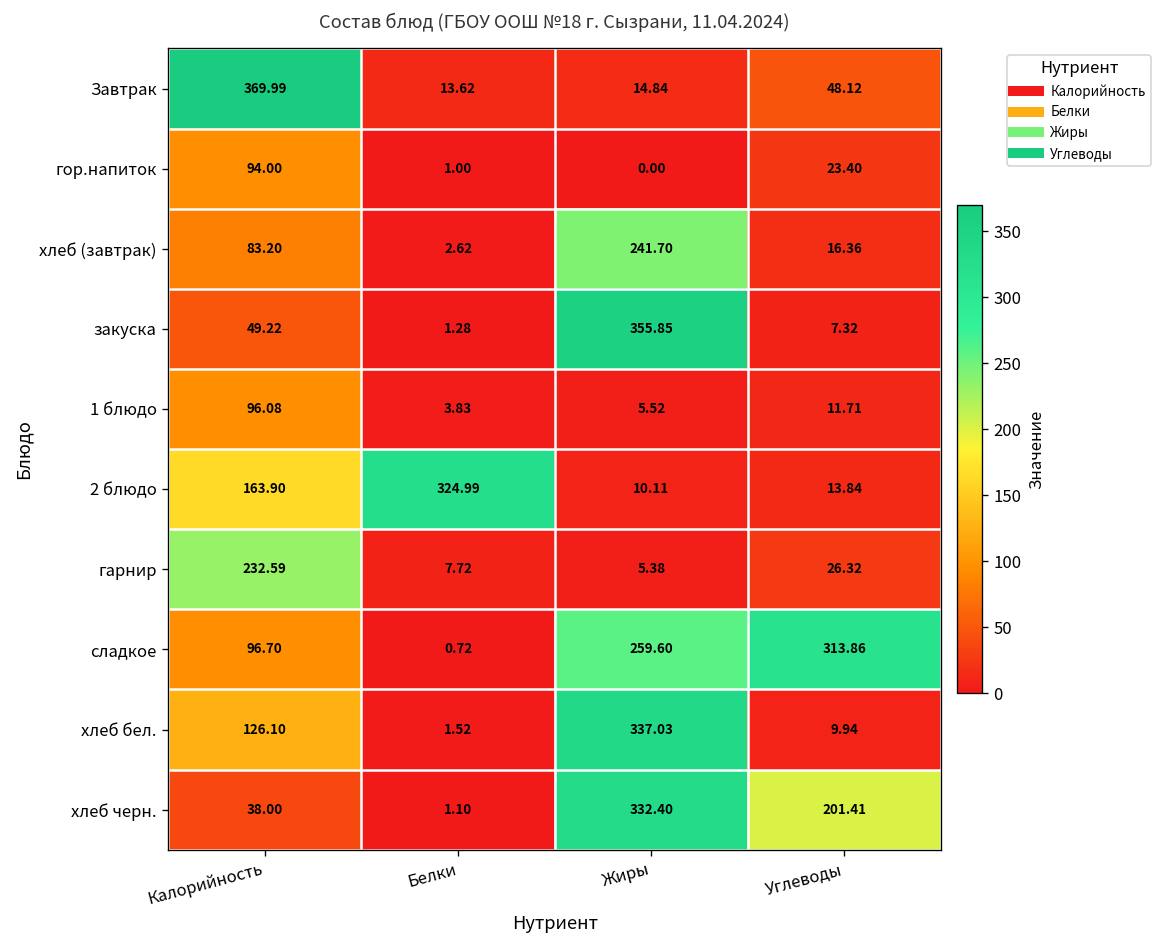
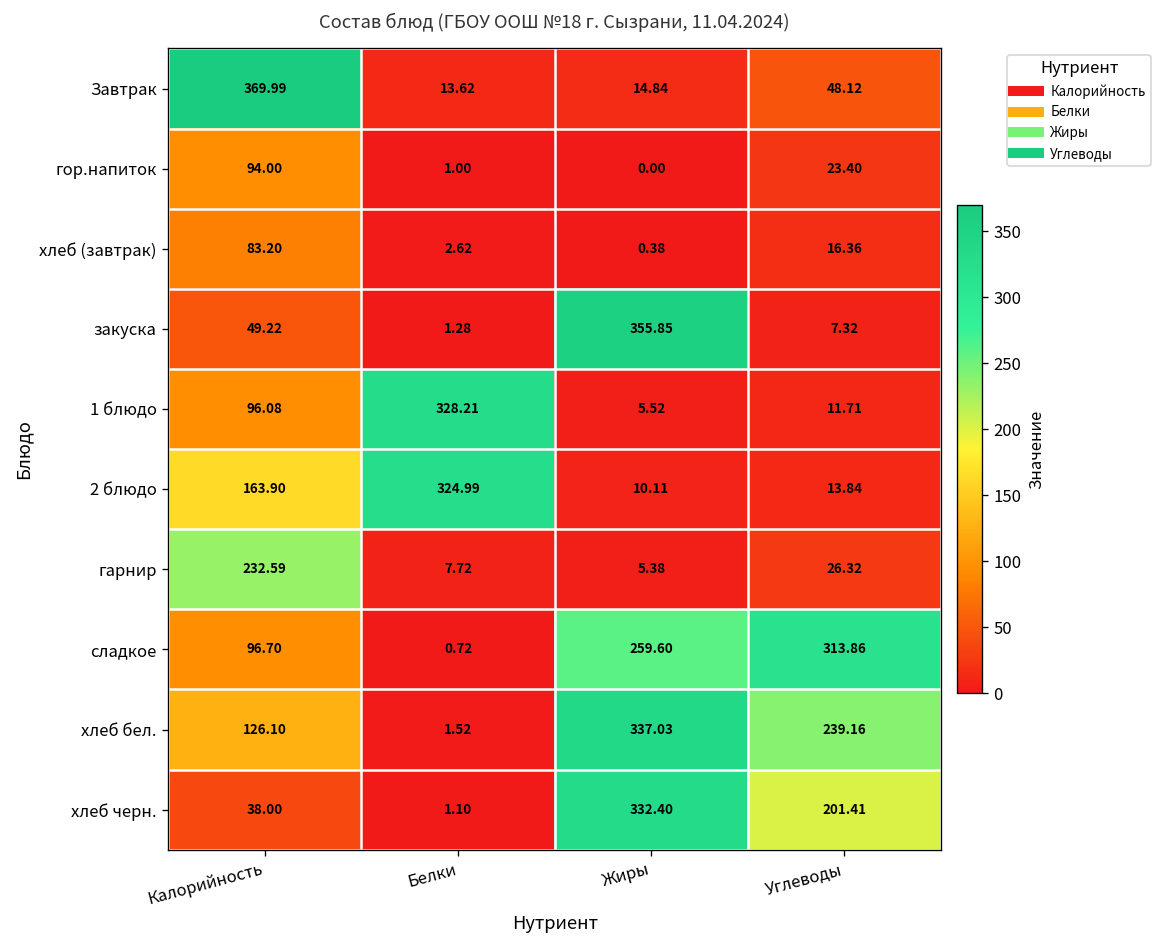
  {
    "Завтрак": {
      "Калорийность": 369.99,
      "Белки": 13.62,
      "Жиры": 14.84,
      "Углеводы": 48.12
    },
    "гор.напиток": {
      "Калорийность": 94.00,
      "Белки": 1.00,
      "Жиры": 0.00,
      "Углеводы": 23.40
    },
    "хлеб (завтрак)": {
      "Калорийность": 83.20,
      "Белки": 2.62,
-     "Жиры": 241.70,
+     "Жиры": 0.38,
      "Углеводы": 16.36
    },
    "закуска": {
      "Калорийность": 49.22,
      "Белки": 1.28,
      "Жиры": 355.85,
      "Углеводы": 7.32
    },
    "1 блюдо": {
      "Калорийность": 96.08,
-     "Белки": 3.83,
+     "Белки": 328.21,
      "Жиры": 5.52,
      "Углеводы": 11.71
    },
    "2 блюдо": {
      "Калорийность": 163.90,
      "Белки": 324.99,
      "Жиры": 10.11,
      "Углеводы": 13.84
    },
    "гарнир": {
      "Калорийность": 232.59,
      "Белки": 7.72,
      "Жиры": 5.38,
      "Углеводы": 26.32
    },
    "сладкое": {
      "Калорийность": 96.70,
      "Белки": 0.72,
      "Жиры": 259.60,
      "Углеводы": 313.86
    },
    "хлеб бел.": {
      "Калорийность": 126.10,
      "Белки": 1.52,
      "Жиры": 337.03,
-     "Углеводы": 9.94
+     "Углеводы": 239.16
    },
    "хлеб черн.": {
      "Калорийность": 38.00,
      "Белки": 1.10,
      "Жиры": 332.40,
      "Углеводы": 201.41
    }
  }
